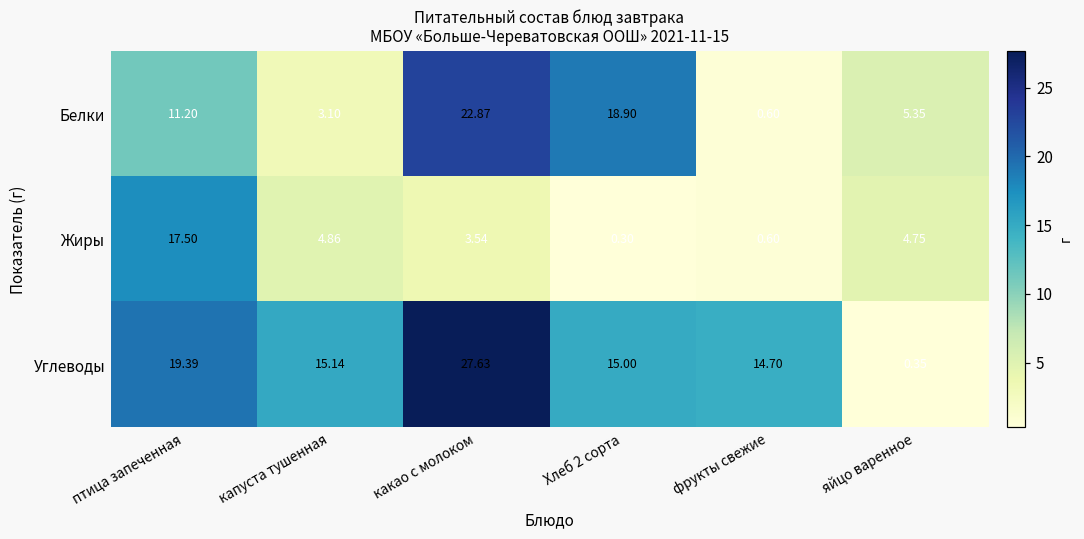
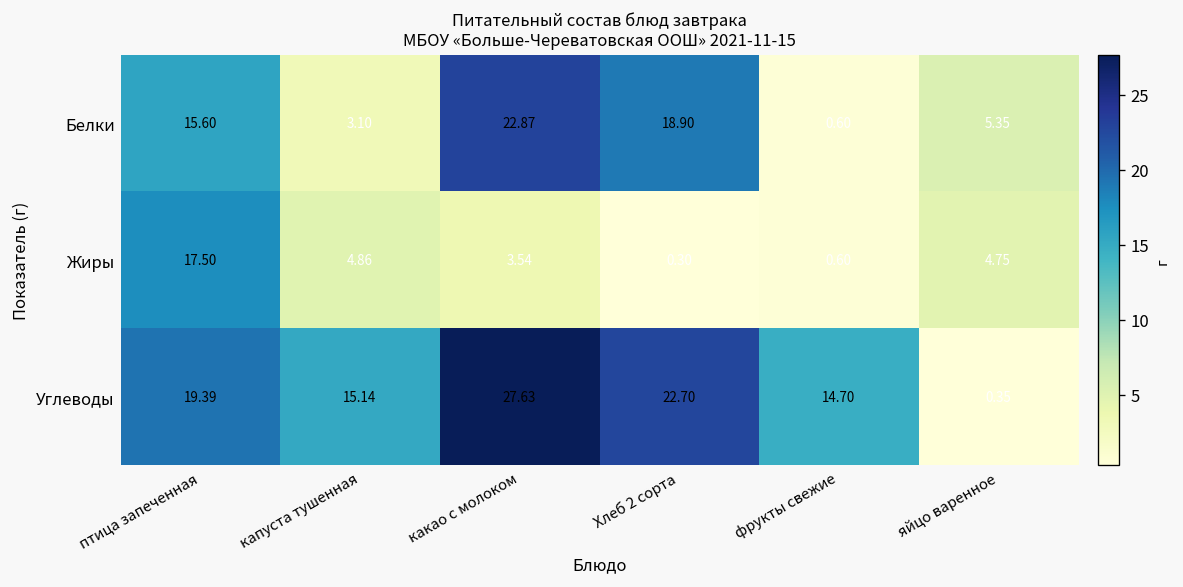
  {
    "Белки": {
-     "птица запеченная": 11.20,
+     "птица запеченная": 15.60,
      "капуста тушенная": 3.10,
      "какао с молоком": 22.87,
      "Хлеб 2 сорта": 18.90,
      "яйцо варенное": 5.35
    },
    "Жиры": {
      "птица запеченная": 17.50,
      "капуста тушенная": 4.86,
      "какао с молоком": 3.54,
      "яйцо варенное": 4.75
    },
    "Углеводы": {
      "птица запеченная": 19.39,
      "капуста тушенная": 15.14,
      "какао с молоком": 27.63,
-     "Хлеб 2 сорта": 15.00,
+     "Хлеб 2 сорта": 22.70,
      "фрукты свежие": 14.70
    }
  }
